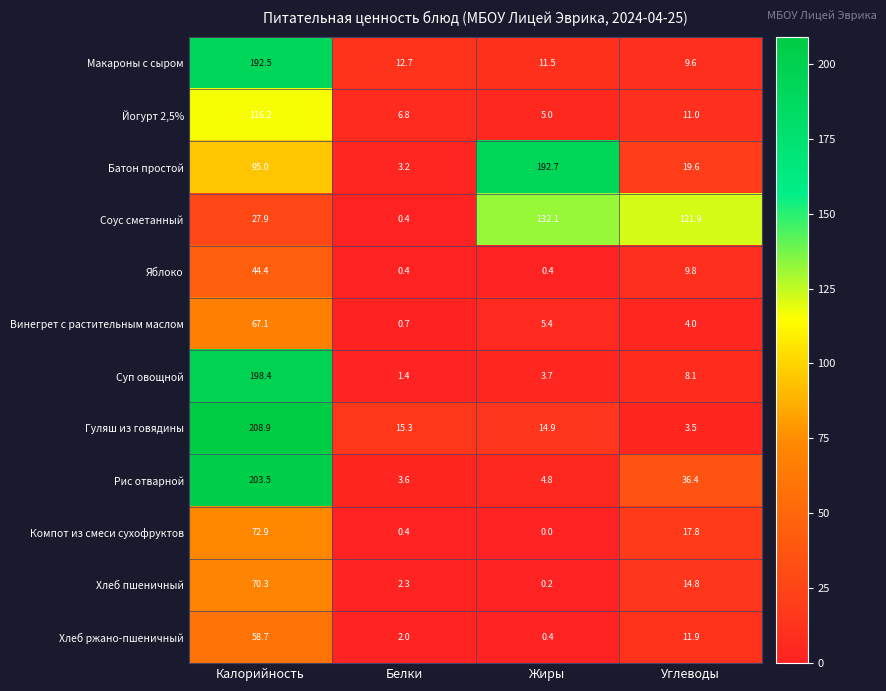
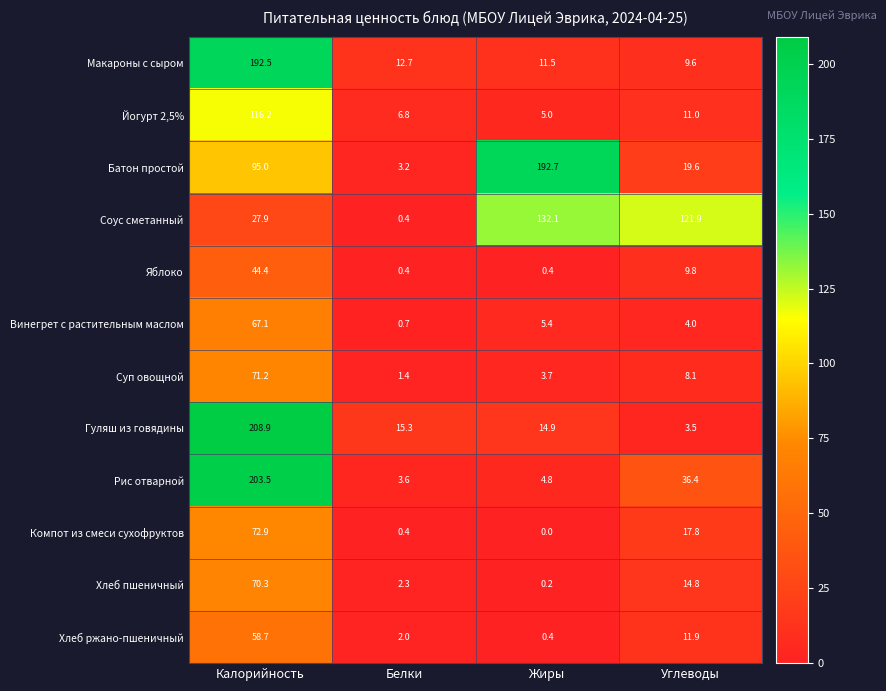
  {
    "Макароны с сыром": {
      "Калорийность": 192.5,
      "Белки": 12.7,
      "Жиры": 11.5,
      "Углеводы": 9.6
    },
    "Йогурт 2,5%": {
      "Калорийность": 116.2,
      "Белки": 6.8,
      "Жиры": 5.0,
      "Углеводы": 11.0
    },
    "Батон простой": {
      "Калорийность": 95.0,
      "Белки": 3.2,
      "Жиры": 192.7,
      "Углеводы": 19.6
    },
    "Соус сметанный": {
      "Калорийность": 27.9,
      "Белки": 0.4,
      "Жиры": 132.1,
      "Углеводы": 121.9
    },
    "Яблоко": {
      "Калорийность": 44.4,
      "Белки": 0.4,
      "Жиры": 0.4,
      "Углеводы": 9.8
    },
    "Винегрет с растительным маслом": {
      "Калорийность": 67.1,
      "Белки": 0.7,
      "Жиры": 5.4,
      "Углеводы": 4.0
    },
    "Суп овощной": {
-     "Калорийность": 198.4,
+     "Калорийность": 71.2,
      "Белки": 1.4,
      "Жиры": 3.7,
      "Углеводы": 8.1
    },
    "Гуляш из говядины": {
      "Калорийность": 208.9,
      "Белки": 15.3,
      "Жиры": 14.9,
      "Углеводы": 3.5
    },
    "Рис отварной": {
      "Калорийность": 203.5,
      "Белки": 3.6,
      "Жиры": 4.8,
      "Углеводы": 36.4
    },
    "Компот из смеси сухофруктов": {
      "Калорийность": 72.9,
      "Белки": 0.4,
      "Жиры": 0.0,
      "Углеводы": 17.8
    },
    "Хлеб пшеничный": {
      "Калорийность": 70.3,
      "Белки": 2.3,
      "Жиры": 0.2,
      "Углеводы": 14.8
    },
    "Хлеб ржано-пшеничный": {
      "Калорийность": 58.7,
      "Белки": 2.0,
      "Жиры": 0.4,
      "Углеводы": 11.9
    }
  }
